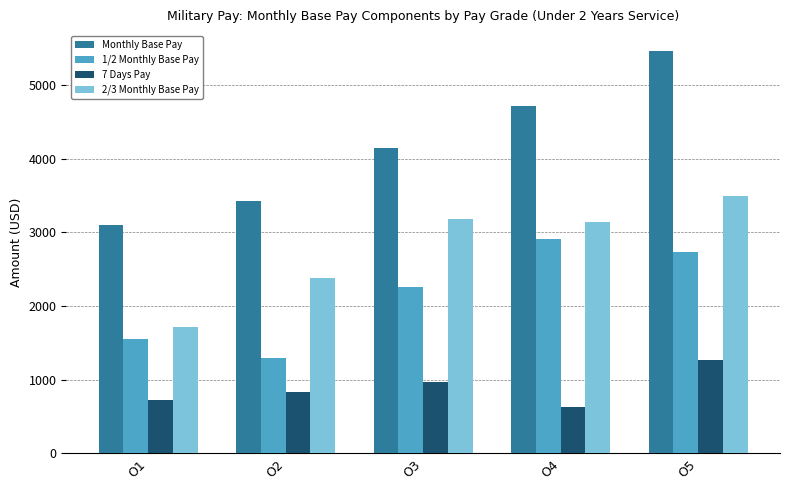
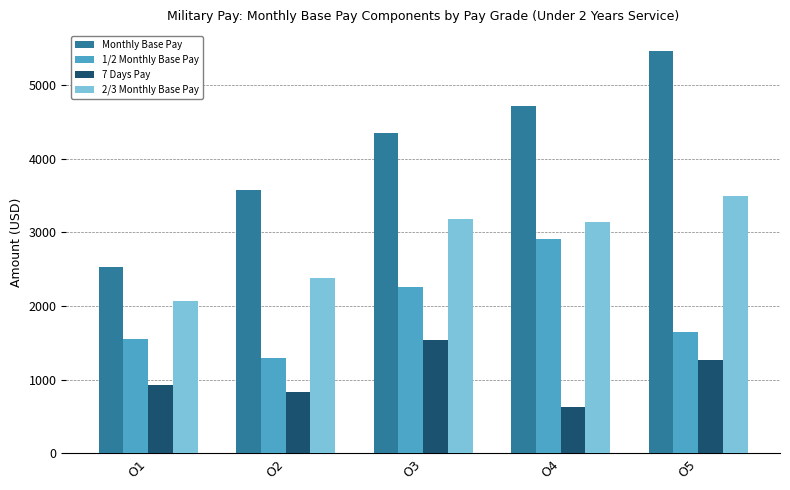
  {
    "Monthly Base Pay": {
-     "O1": 3100,
-     "O2": 3400,
-     "O3": 4100,
+     "O1": 2500,
+     "O2": 3600,
+     "O3": 4300,
      "O4": 4700,
      "O5": 5500
    },
    "1/2 Monthly Base Pay": {
      "O1": 1600,
      "O2": 1300,
      "O3": 2300,
      "O4": 2900,
-     "O5": 2700
+     "O5": 1600
    },
    "7 Days Pay": {
-     "O1": 700,
+     "O1": 900,
      "O2": 800,
-     "O3": 1000,
+     "O3": 1500,
      "O4": 600,
      "O5": 1300
    },
    "2/3 Monthly Base Pay": {
-     "O1": 1700,
+     "O1": 2100,
      "O2": 2400,
      "O3": 3200,
      "O4": 3100,
      "O5": 3500
    }
  }
